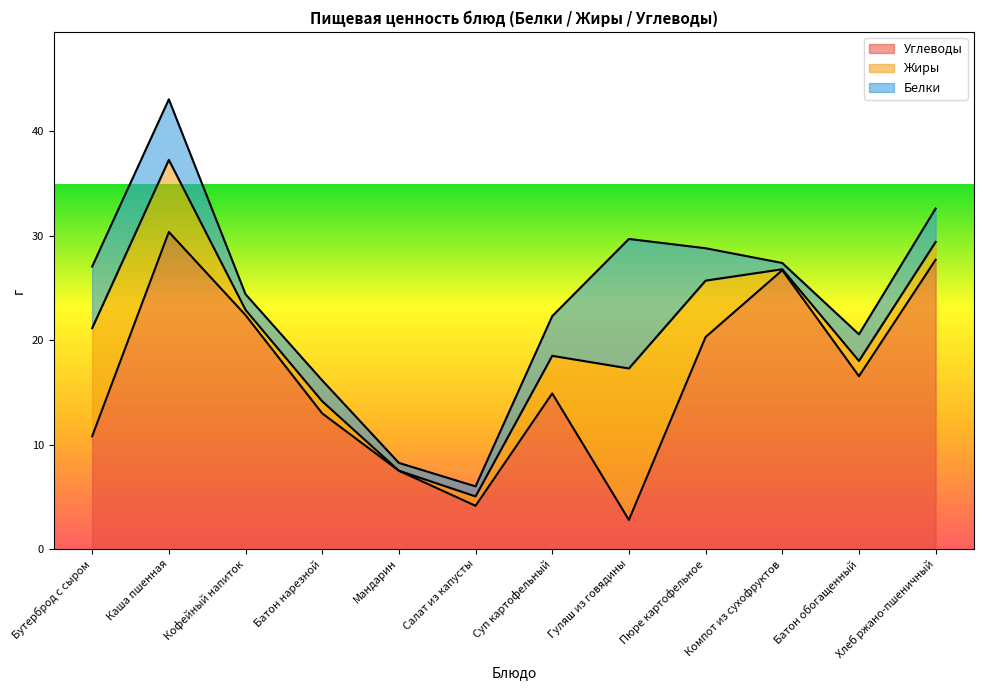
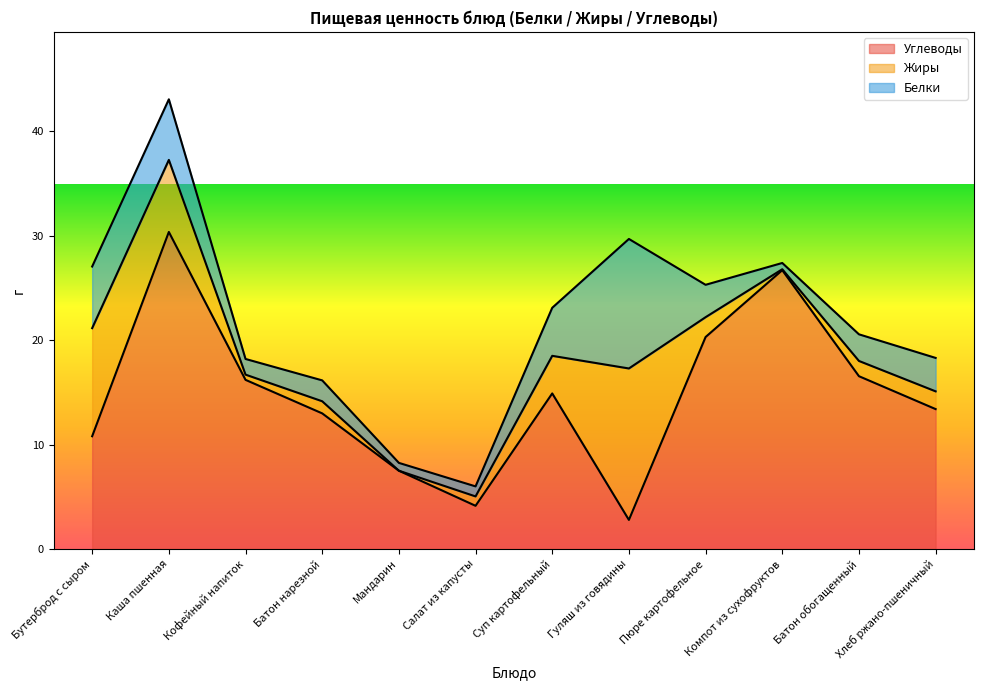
  {
    "Углеводы": {
      "Бутерброд с сыром": 10.8,
      "Каша пшенная": 30.4,
-     "Кофейный напиток": 22.4,
+     "Кофейный напиток": 16.2,
      "Батон нарезной": 13.0,
      "Салат из капусты": 4.1,
      "Суп картофельный": 14.9,
      "Гуляш из говядины": 2.8,
      "Пюре картофельное": 20.3,
      "Батон обогащенный": 16.6,
-     "Хлеб ржано-пшеничный": 27.7
+     "Хлеб ржано-пшеничный": 13.4
    },
    "Жиры": {
      "Бутерброд с сыром": 10.3,
      "Каша пшенная": 6.9,
      "Кофейный напиток": 0.5,
      "Батон нарезной": 1.2,
      "Салат из капусты": 0.9,
      "Суп картофельный": 3.6,
      "Гуляш из говядины": 14.5,
-     "Пюре картофельное": 5.4,
+     "Пюре картофельное": 1.9,
      "Батон обогащенный": 1.5,
      "Хлеб ржано-пшеничный": 1.7
    },
    "Белки": {
      "Бутерброд с сыром": 5.9,
      "Каша пшенная": 5.8,
      "Кофейный напиток": 1.5,
      "Батон нарезной": 2.0,
      "Мандарин": 0.8,
      "Салат из капусты": 1.0,
-     "Суп картофельный": 3.8,
+     "Суп картофельный": 4.6,
      "Гуляш из говядины": 12.4,
      "Пюре картофельное": 3.1,
      "Компот из сухофруктов": 0.6,
      "Батон обогащенный": 2.6,
      "Хлеб ржано-пшеничный": 3.2
    }
  }
